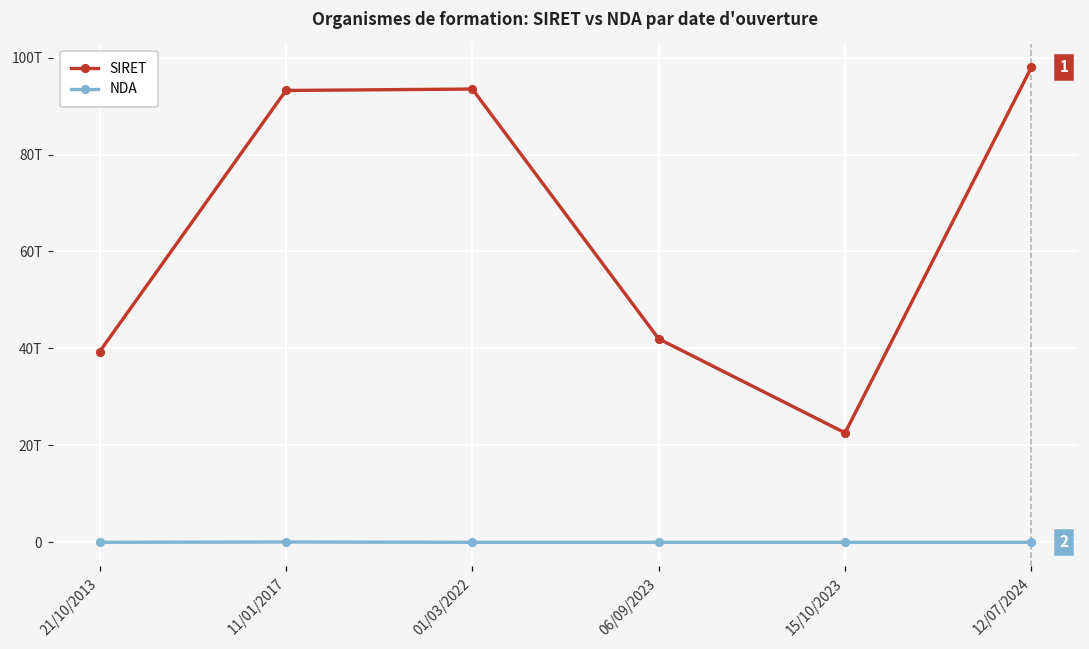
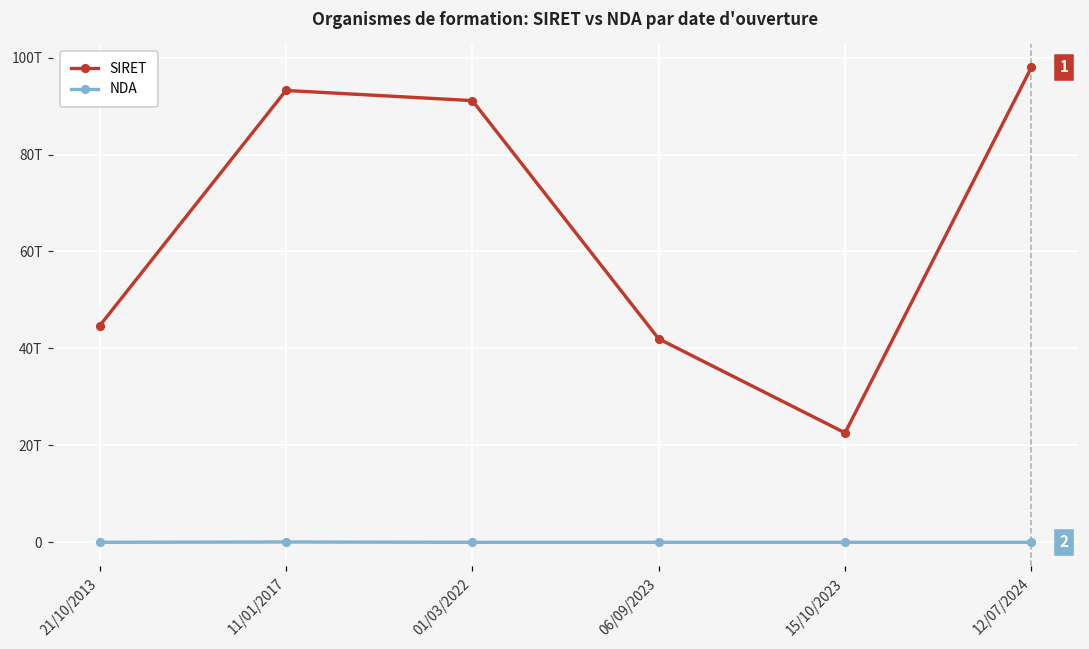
  {
    "SIRET": {
-     "21/10/2013": "39T",
+     "21/10/2013": "45T",
      "11/01/2017": "93T",
-     "01/03/2022": "93T",
+     "01/03/2022": "91T",
      "06/09/2023": "42T",
      "15/10/2023": "23T",
      "12/07/2024": "98T"
    },
    "NDA": {
      "21/10/2013": "0T",
      "11/01/2017": "0T",
      "01/03/2022": "0T",
      "06/09/2023": "0T",
      "15/10/2023": "0T",
      "12/07/2024": "0T"
    }
  }
